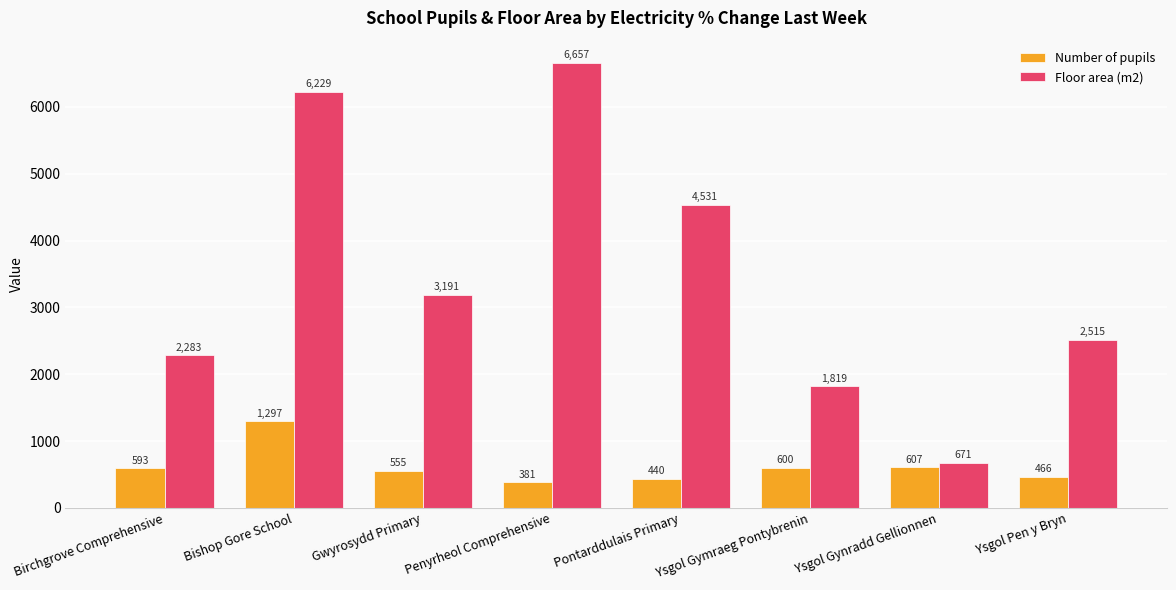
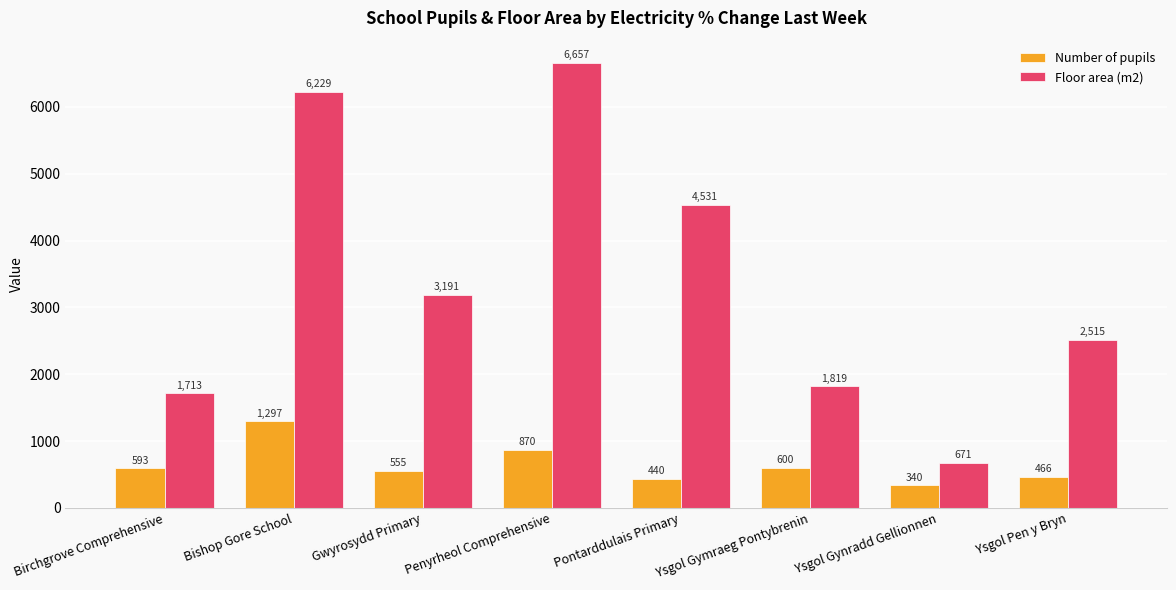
  {
    "Number of pupils": {
      "Birchgrove Comprehensive": "593",
      "Bishop Gore School": "1,297",
      "Gwyrosydd Primary": "555",
-     "Penyrheol Comprehensive": "381",
+     "Penyrheol Comprehensive": "870",
      "Pontarddulais Primary": "440",
      "Ysgol Gymraeg Pontybrenin": "600",
-     "Ysgol Gynradd Gellionnen": "607",
+     "Ysgol Gynradd Gellionnen": "340",
      "Ysgol Pen y Bryn": "466"
    },
    "Floor area (m2)": {
-     "Birchgrove Comprehensive": "2,283",
+     "Birchgrove Comprehensive": "1,713",
      "Bishop Gore School": "6,229",
      "Gwyrosydd Primary": "3,191",
      "Penyrheol Comprehensive": "6,657",
      "Pontarddulais Primary": "4,531",
      "Ysgol Gymraeg Pontybrenin": "1,819",
      "Ysgol Gynradd Gellionnen": "671",
      "Ysgol Pen y Bryn": "2,515"
    }
  }
